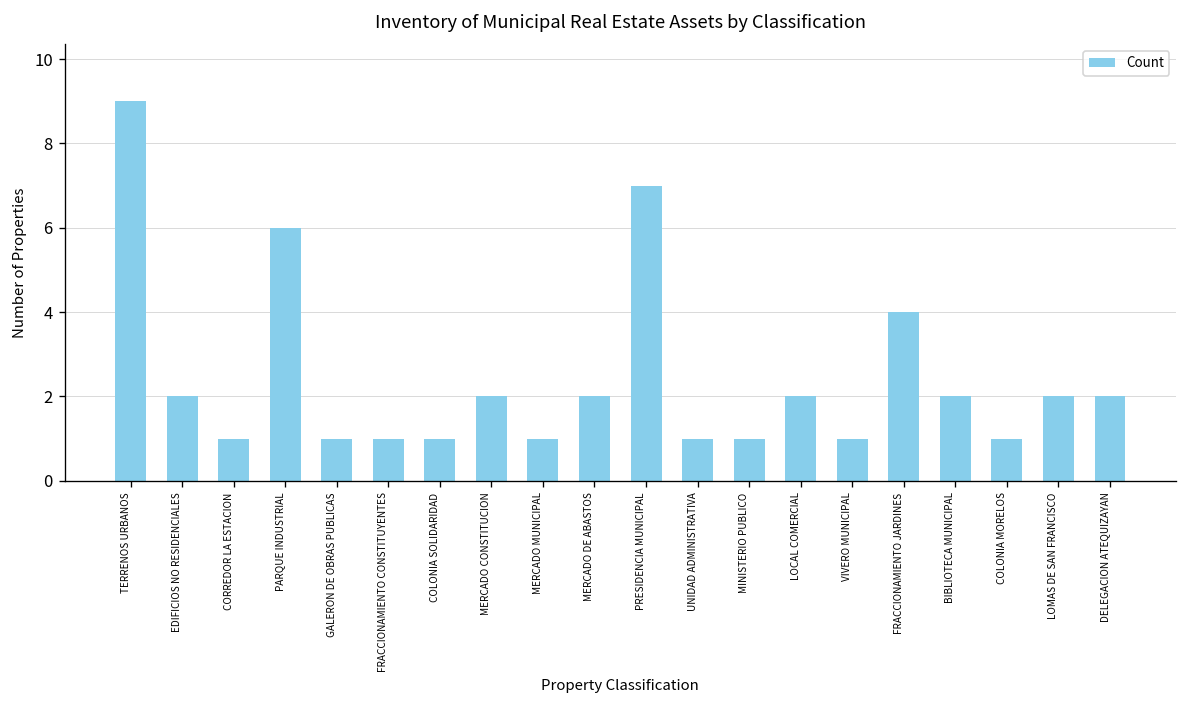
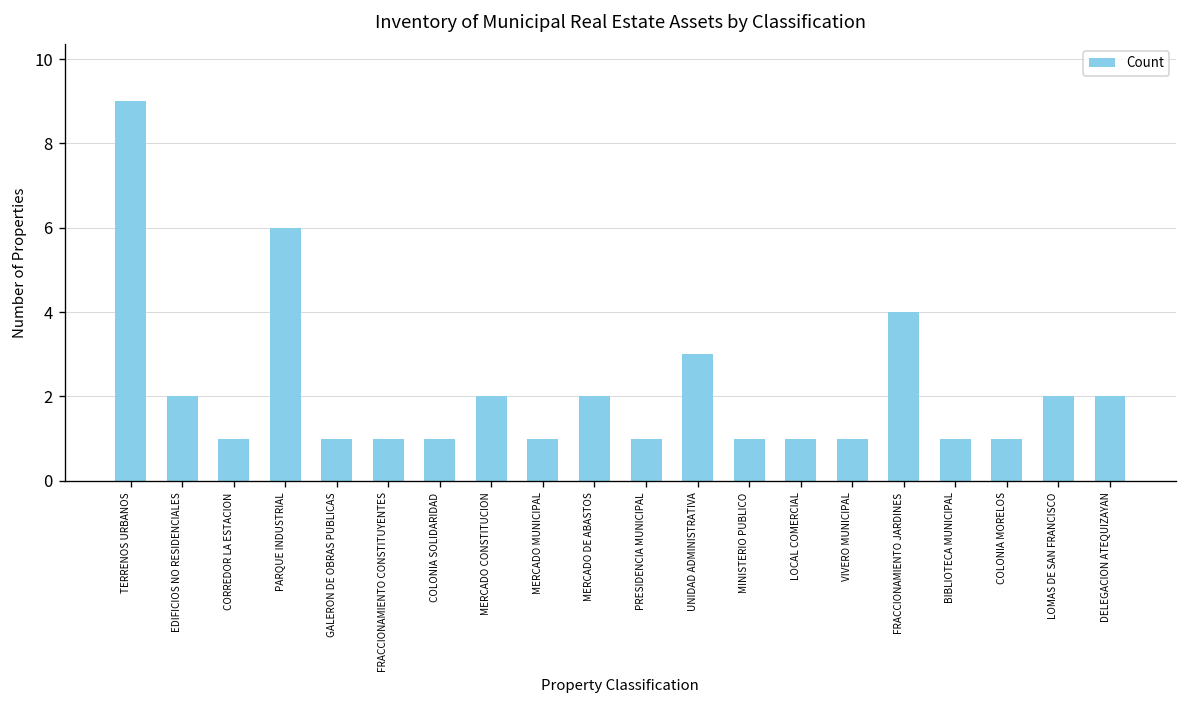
  {
    "TERRENOS URBANOS": 9,
    "EDIFICIOS NO RESIDENCIALES": 2,
    "CORREDOR LA ESTACION": 1,
    "PARQUE INDUSTRIAL": 6,
    "GALERON DE OBRAS PUBLICAS": 1,
    "FRACCIONAMIENTO CONSTITUYENTES": 1,
    "COLONIA SOLIDARIDAD": 1,
    "MERCADO CONSTITUCION": 2,
    "MERCADO MUNICIPAL": 1,
    "MERCADO DE ABASTOS": 2,
-   "PRESIDENCIA MUNICIPAL": 7,
-   "UNIDAD ADMINISTRATIVA": 1,
+   "PRESIDENCIA MUNICIPAL": 1,
+   "UNIDAD ADMINISTRATIVA": 3,
    "MINISTERIO PUBLICO": 1,
-   "LOCAL COMERCIAL": 2,
+   "LOCAL COMERCIAL": 1,
    "VIVERO MUNICIPAL": 1,
    "FRACCIONAMIENTO JARDINES": 4,
-   "BIBLIOTECA MUNICIPAL": 2,
+   "BIBLIOTECA MUNICIPAL": 1,
    "COLONIA MORELOS": 1,
    "LOMAS DE SAN FRANCISCO": 2,
    "DELEGACION ATEQUIZAYAN": 2
  }
